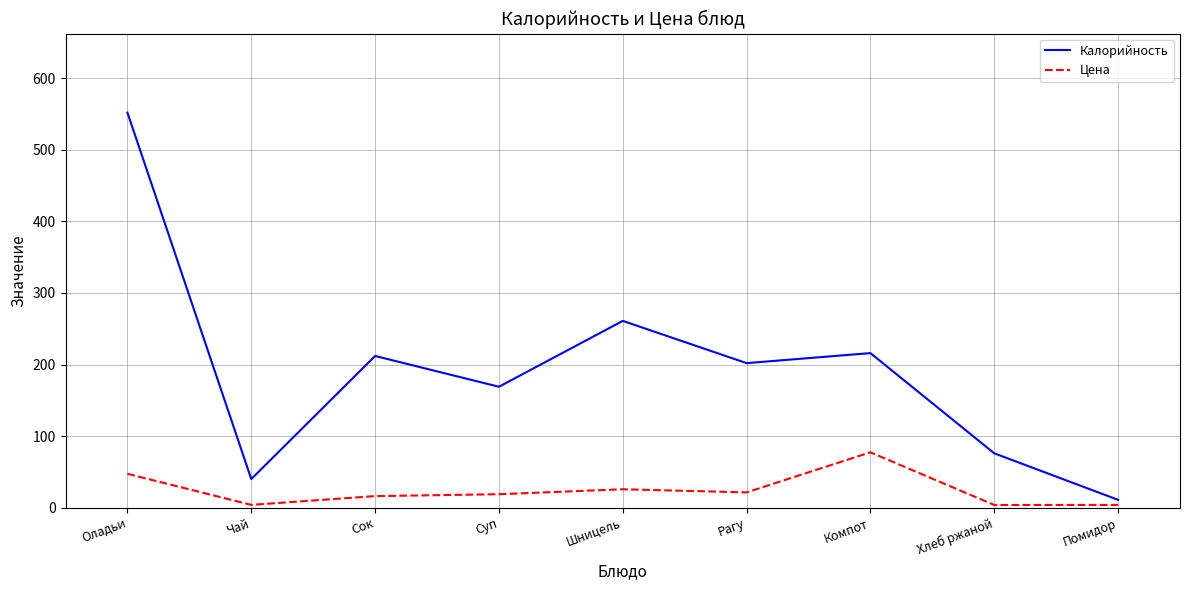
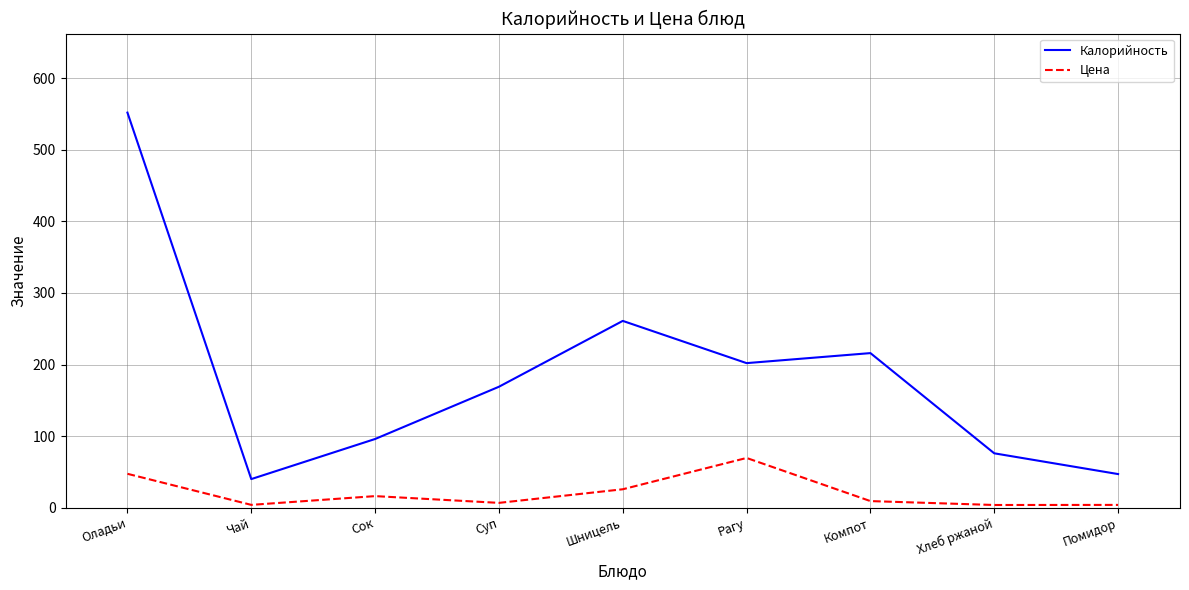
  {
    "Калорийность": {
      "Оладьи": 550,
      "Чай": 40,
-     "Сок": 210,
+     "Сок": 100,
      "Суп": 170,
      "Шницель": 260,
      "Рагу": 200,
      "Компот": 220,
      "Хлеб ржаной": 80,
-     "Помидор": 10
+     "Помидор": 50
    },
    "Цена": {
      "Оладьи": 50,
      "Чай": 0,
      "Сок": 20,
-     "Суп": 20,
+     "Суп": 10,
      "Шницель": 30,
-     "Рагу": 20,
-     "Компот": 80,
+     "Рагу": 70,
+     "Компот": 10,
      "Хлеб ржаной": 0,
      "Помидор": 0
    }
  }
